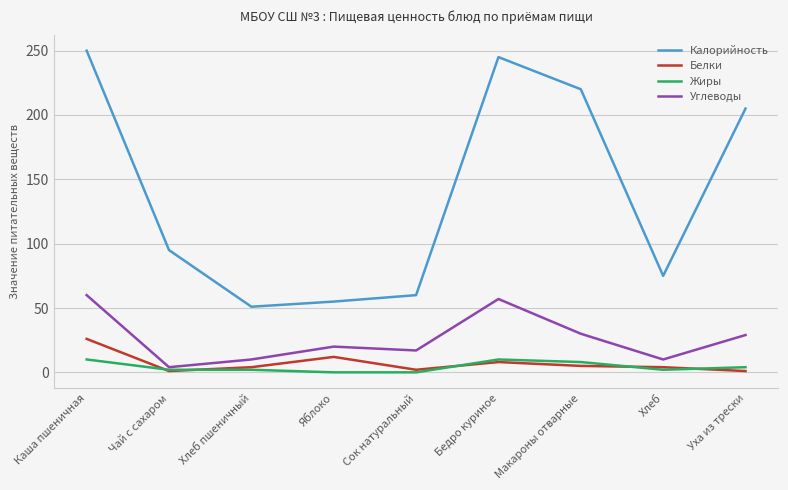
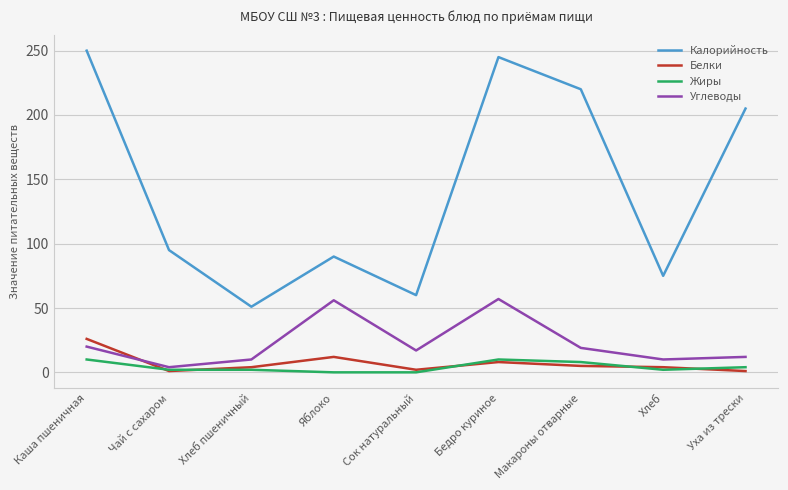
  {
    "Калорийность": {
      "Каша пшеничная": 250,
      "Чай с сахаром": 95,
      "Хлеб пшеничный": 51,
-     "Яблоко": 55,
+     "Яблоко": 90,
      "Сок натуральный": 60,
      "Бедро куриное": 245,
      "Макароны отварные": 220,
      "Хлеб": 75,
      "Уха из трески": 205
    },
    "Белки": {
      "Каша пшеничная": 26,
      "Хлеб пшеничный": 4,
      "Яблоко": 12,
      "Бедро куриное": 8,
      "Макароны отварные": 5,
      "Хлеб": 4,
      "Уха из трески": 1
    },
    "Жиры": {
      "Каша пшеничная": 10,
      "Хлеб пшеничный": 2,
      "Яблоко": 0,
      "Бедро куриное": 10,
      "Макароны отварные": 8,
      "Хлеб": 2,
      "Уха из трески": 4
    },
    "Углеводы": {
-     "Каша пшеничная": 60,
+     "Каша пшеничная": 20,
      "Чай с сахаром": 4,
      "Хлеб пшеничный": 10,
-     "Яблоко": 20,
+     "Яблоко": 56,
      "Сок натуральный": 17,
      "Бедро куриное": 57,
-     "Макароны отварные": 30,
+     "Макароны отварные": 19,
      "Хлеб": 10,
-     "Уха из трески": 29
+     "Уха из трески": 12
    }
  }
